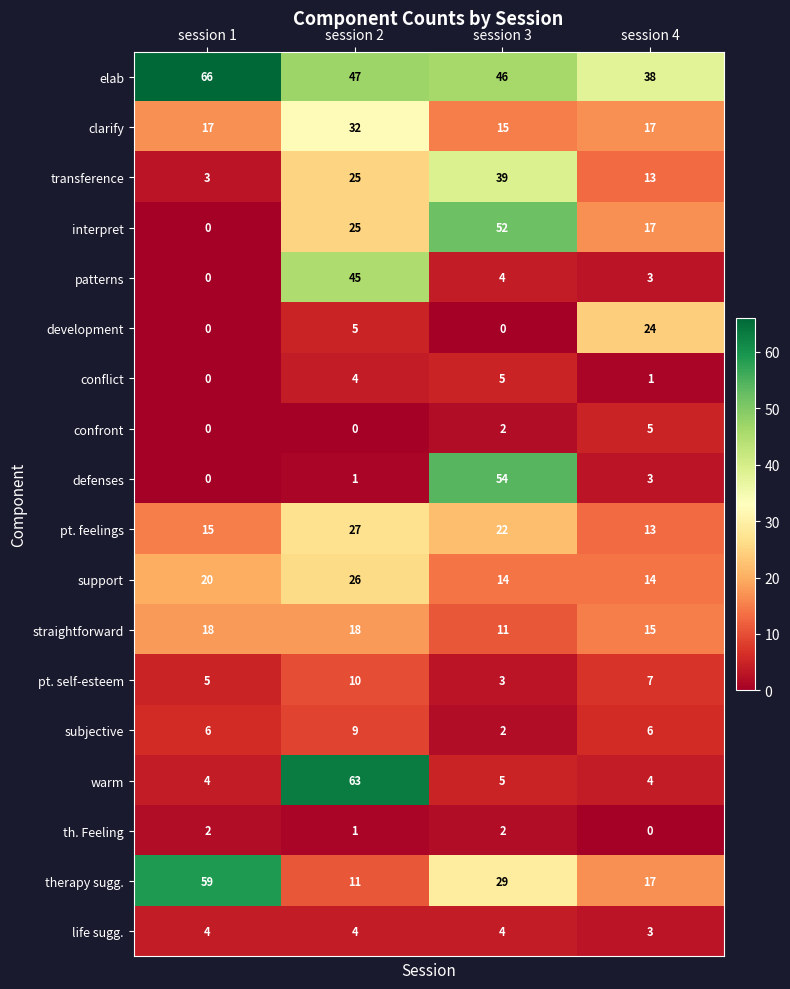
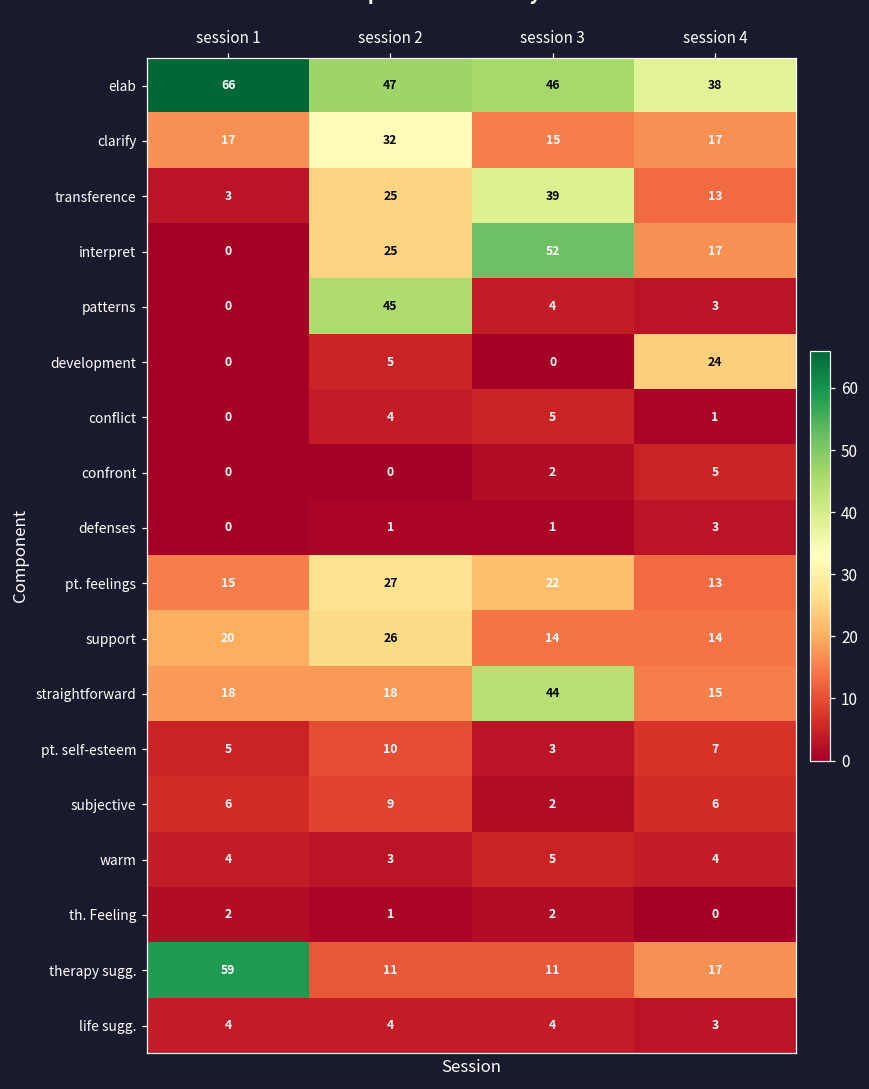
  {
    "elab": {
      "session 1": 66,
      "session 2": 47,
      "session 3": 46,
      "session 4": 38
    },
    "clarify": {
      "session 1": 17,
      "session 2": 32,
      "session 3": 15,
      "session 4": 17
    },
    "transference": {
      "session 1": 3,
      "session 2": 25,
      "session 3": 39,
      "session 4": 13
    },
    "interpret": {
      "session 1": 0,
      "session 2": 25,
      "session 3": 52,
      "session 4": 17
    },
    "patterns": {
      "session 1": 0,
      "session 2": 45,
      "session 3": 4,
      "session 4": 3
    },
    "development": {
      "session 1": 0,
      "session 2": 5,
      "session 3": 0,
      "session 4": 24
    },
    "conflict": {
      "session 1": 0,
      "session 2": 4,
      "session 3": 5,
      "session 4": 1
    },
    "confront": {
      "session 1": 0,
      "session 2": 0,
      "session 3": 2,
      "session 4": 5
    },
    "defenses": {
      "session 1": 0,
      "session 2": 1,
-     "session 3": 54,
+     "session 3": 1,
      "session 4": 3
    },
    "pt. feelings": {
      "session 1": 15,
      "session 2": 27,
      "session 3": 22,
      "session 4": 13
    },
    "support": {
      "session 1": 20,
      "session 2": 26,
      "session 3": 14,
      "session 4": 14
    },
    "straightforward": {
      "session 1": 18,
      "session 2": 18,
-     "session 3": 11,
+     "session 3": 44,
      "session 4": 15
    },
    "pt. self-esteem": {
      "session 1": 5,
      "session 2": 10,
      "session 3": 3,
      "session 4": 7
    },
    "subjective": {
      "session 1": 6,
      "session 2": 9,
      "session 3": 2,
      "session 4": 6
    },
    "warm": {
      "session 1": 4,
-     "session 2": 63,
+     "session 2": 3,
      "session 3": 5,
      "session 4": 4
    },
    "th. Feeling": {
      "session 1": 2,
      "session 2": 1,
      "session 3": 2,
      "session 4": 0
    },
    "therapy sugg.": {
      "session 1": 59,
      "session 2": 11,
-     "session 3": 29,
+     "session 3": 11,
      "session 4": 17
    },
    "life sugg.": {
      "session 1": 4,
      "session 2": 4,
      "session 3": 4,
      "session 4": 3
    }
  }
